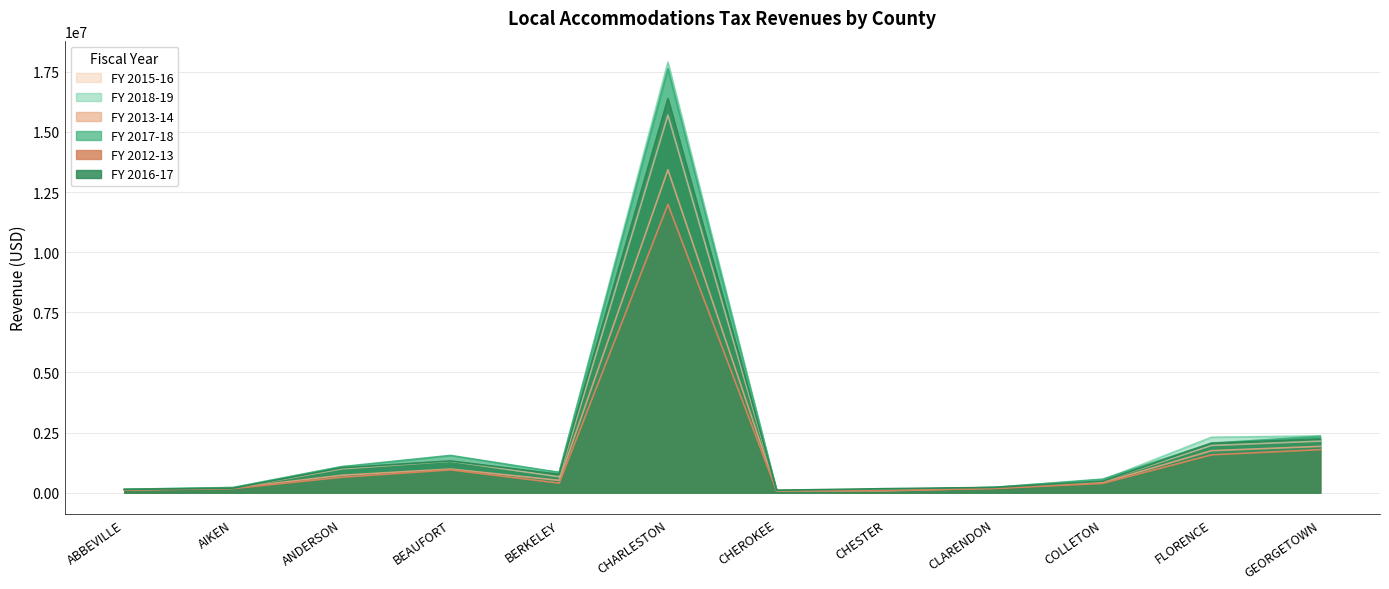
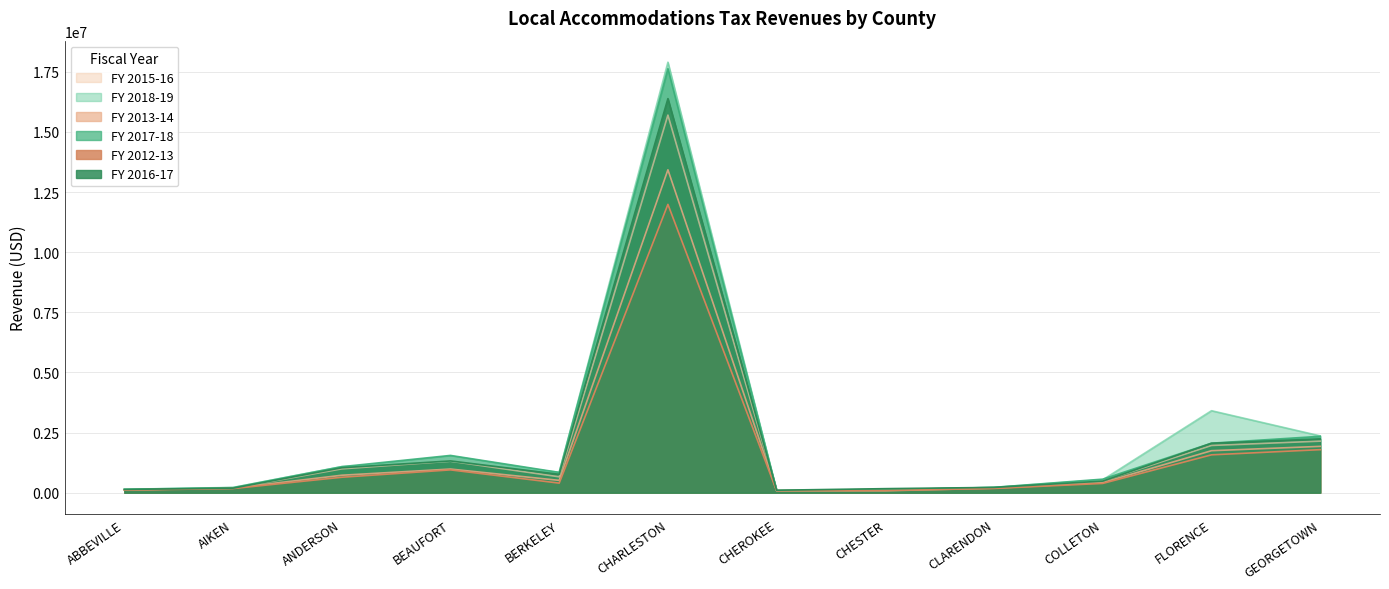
  {
    "FY 2018-19": {
      "CHARLESTON": 17900000,
-     "FLORENCE": 2300000
+     "FLORENCE": 3400000
    }
  }
